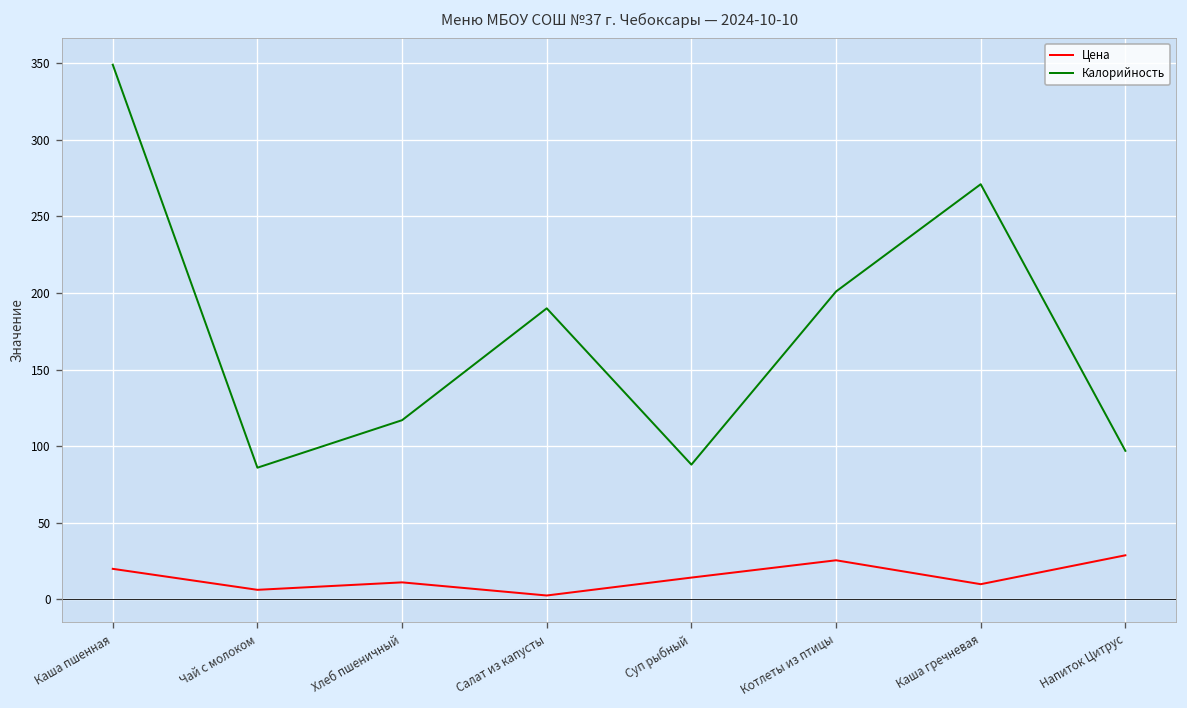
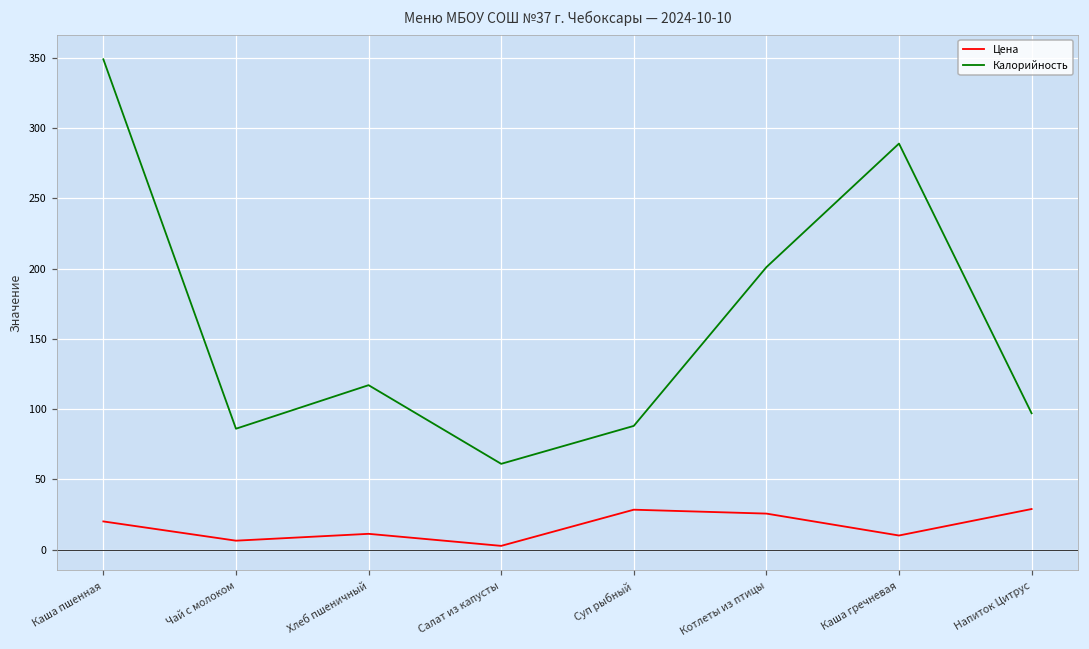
  {
    "Цена": {
      "Каша пшенная": 20,
      "Чай с молоком": 6,
      "Хлеб пшеничный": 11,
      "Салат из капусты": 3,
-     "Суп рыбный": 14,
+     "Суп рыбный": 28,
      "Котлеты из птицы": 26,
      "Каша гречневая": 10,
      "Напиток Цитрус": 29
    },
    "Калорийность": {
      "Каша пшенная": 349,
      "Чай с молоком": 86,
      "Хлеб пшеничный": 117,
-     "Салат из капусты": 190,
+     "Салат из капусты": 61,
      "Суп рыбный": 88,
      "Котлеты из птицы": 201,
-     "Каша гречневая": 271,
+     "Каша гречневая": 289,
      "Напиток Цитрус": 97
    }
  }
